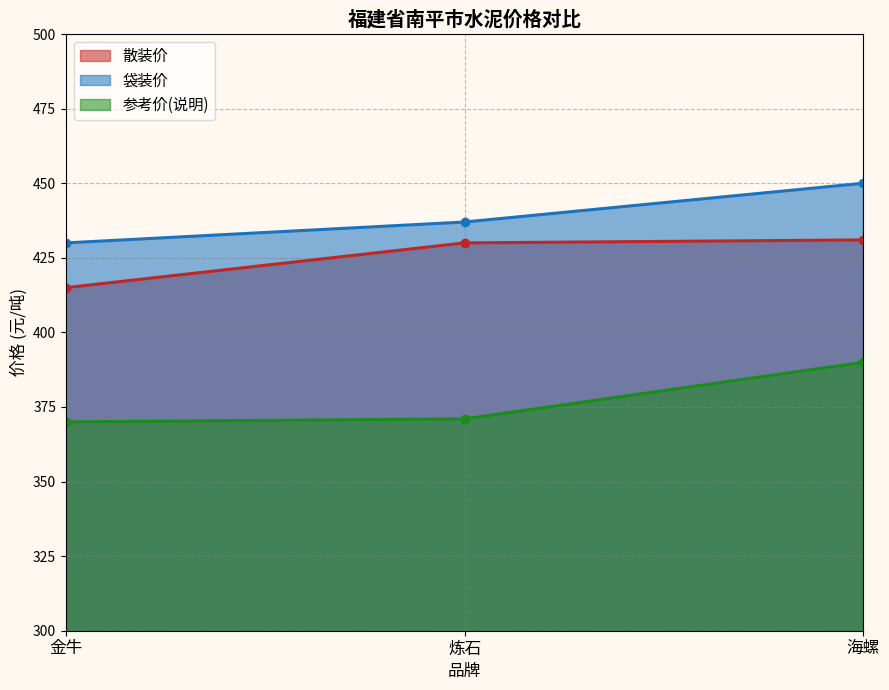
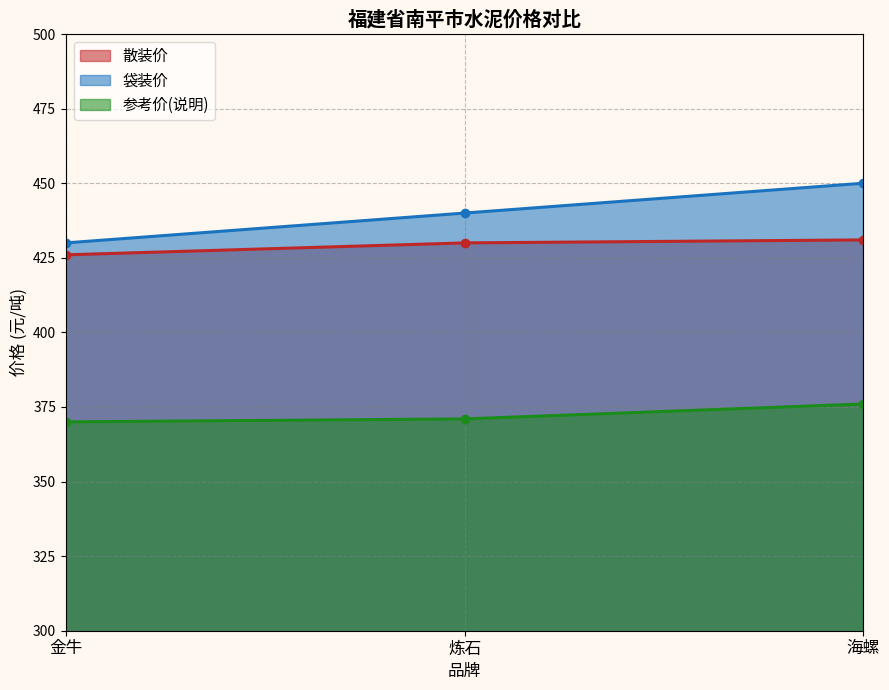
  {
    "散装价": {
-     "金牛": 415,
+     "金牛": 426,
      "炼石": 430,
      "海螺": 431
    },
    "袋装价": {
      "金牛": 430,
-     "炼石": 437,
+     "炼石": 440,
      "海螺": 450
    },
    "参考价(说明)": {
      "金牛": 370,
      "炼石": 371,
-     "海螺": 390
+     "海螺": 376
    }
  }
